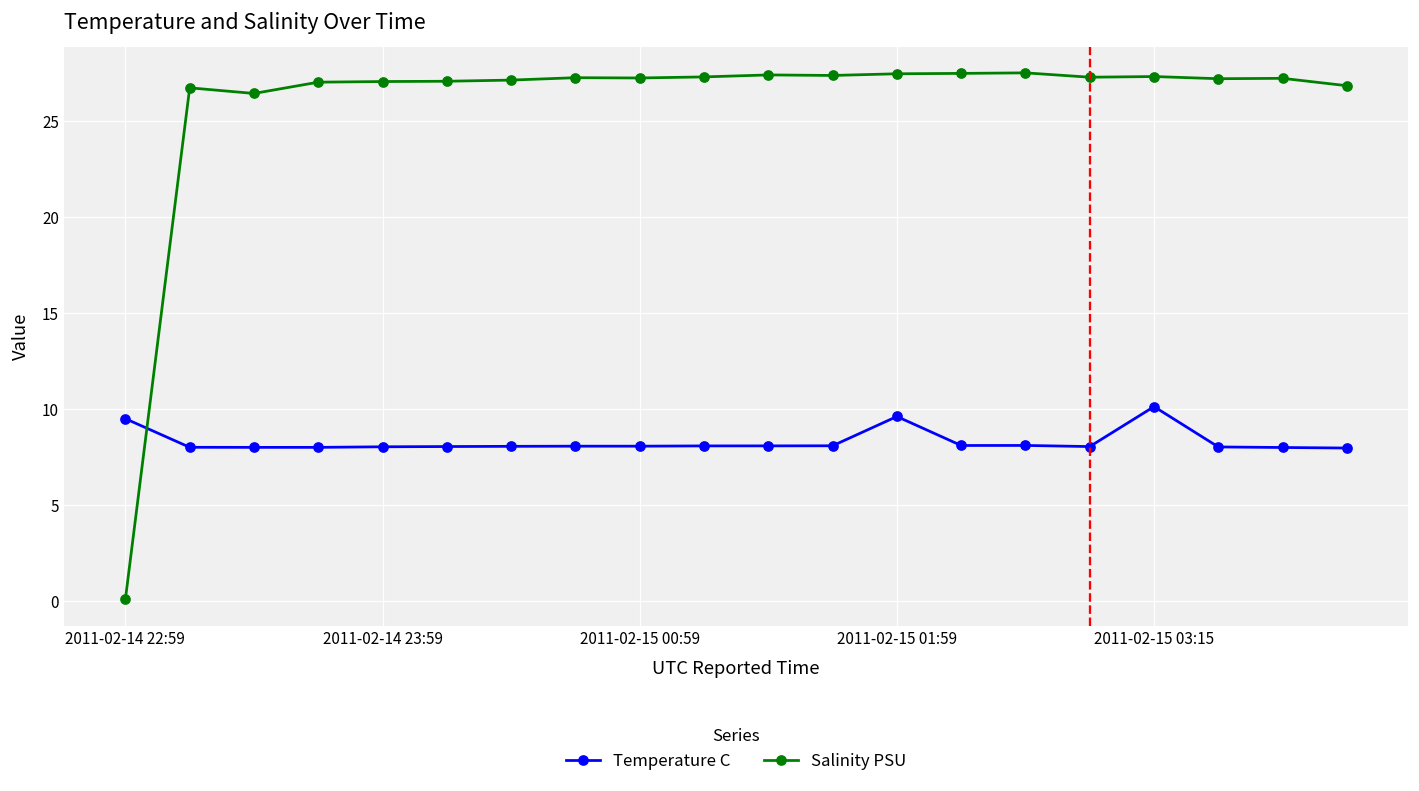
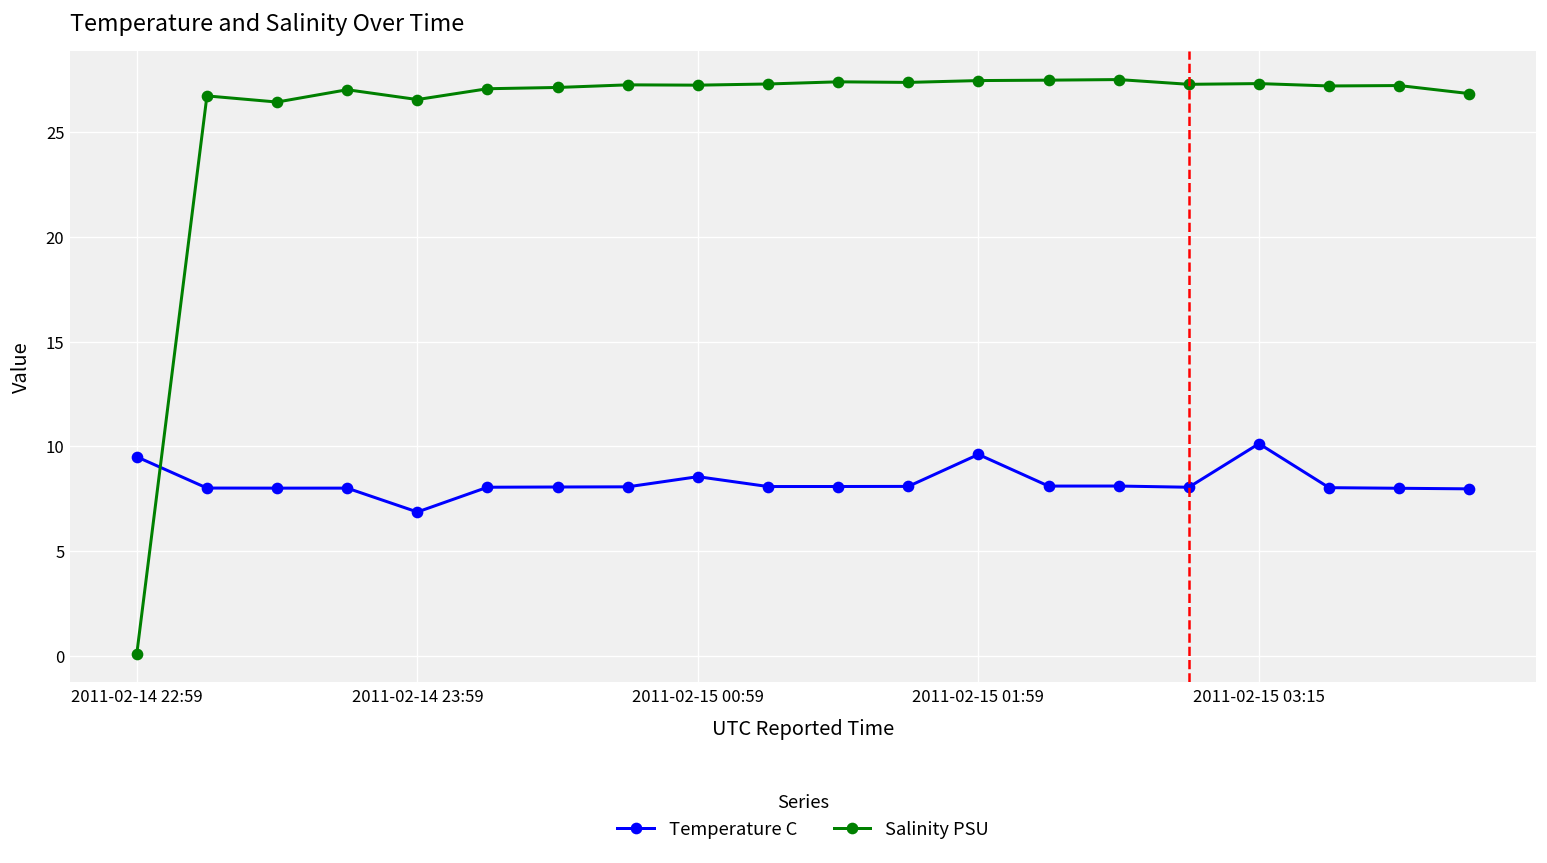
  {
    "Temperature C": {
      "2011-02-14 22:59": 9.5,
-     "2011-02-14 23:59": 8.0,
-     "2011-02-15 00:59": 8.1,
+     "2011-02-14 23:59": 6.9,
+     "2011-02-15 00:59": 8.6,
      "2011-02-15 01:59": 9.6,
      "2011-02-15 03:15": 10.1
    },
    "Salinity PSU": {
      "2011-02-14 22:59": 0.1,
-     "2011-02-14 23:59": 27.1,
+     "2011-02-14 23:59": 26.6,
      "2011-02-15 00:59": 27.2,
      "2011-02-15 01:59": 27.5,
      "2011-02-15 03:15": 27.3
    }
  }
